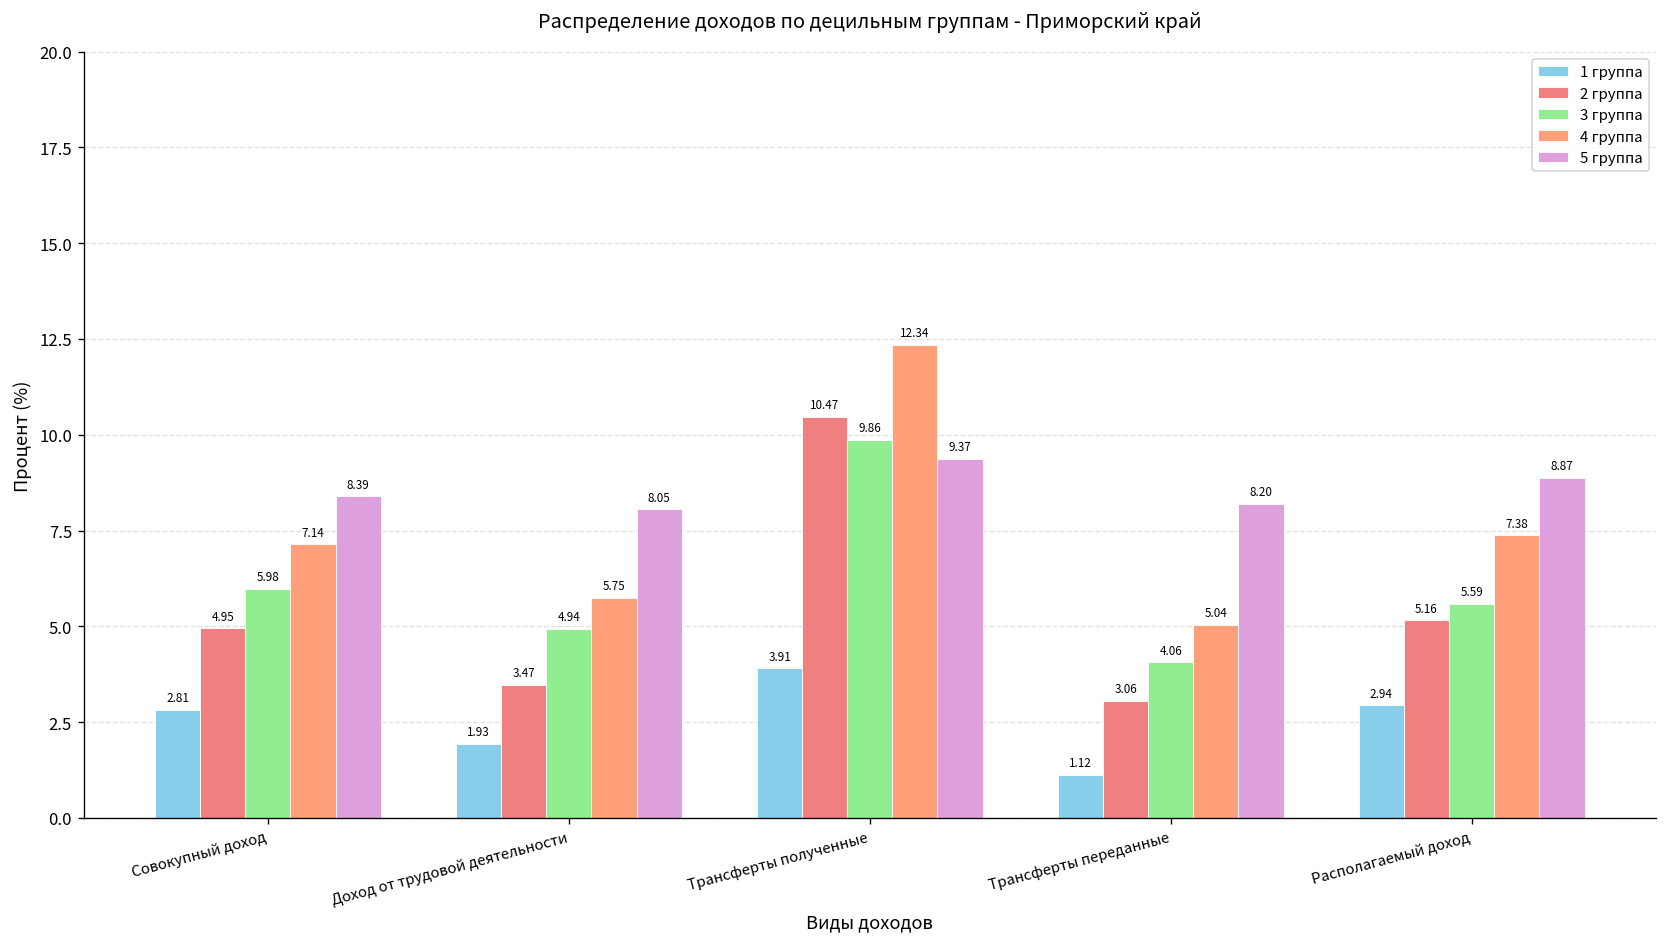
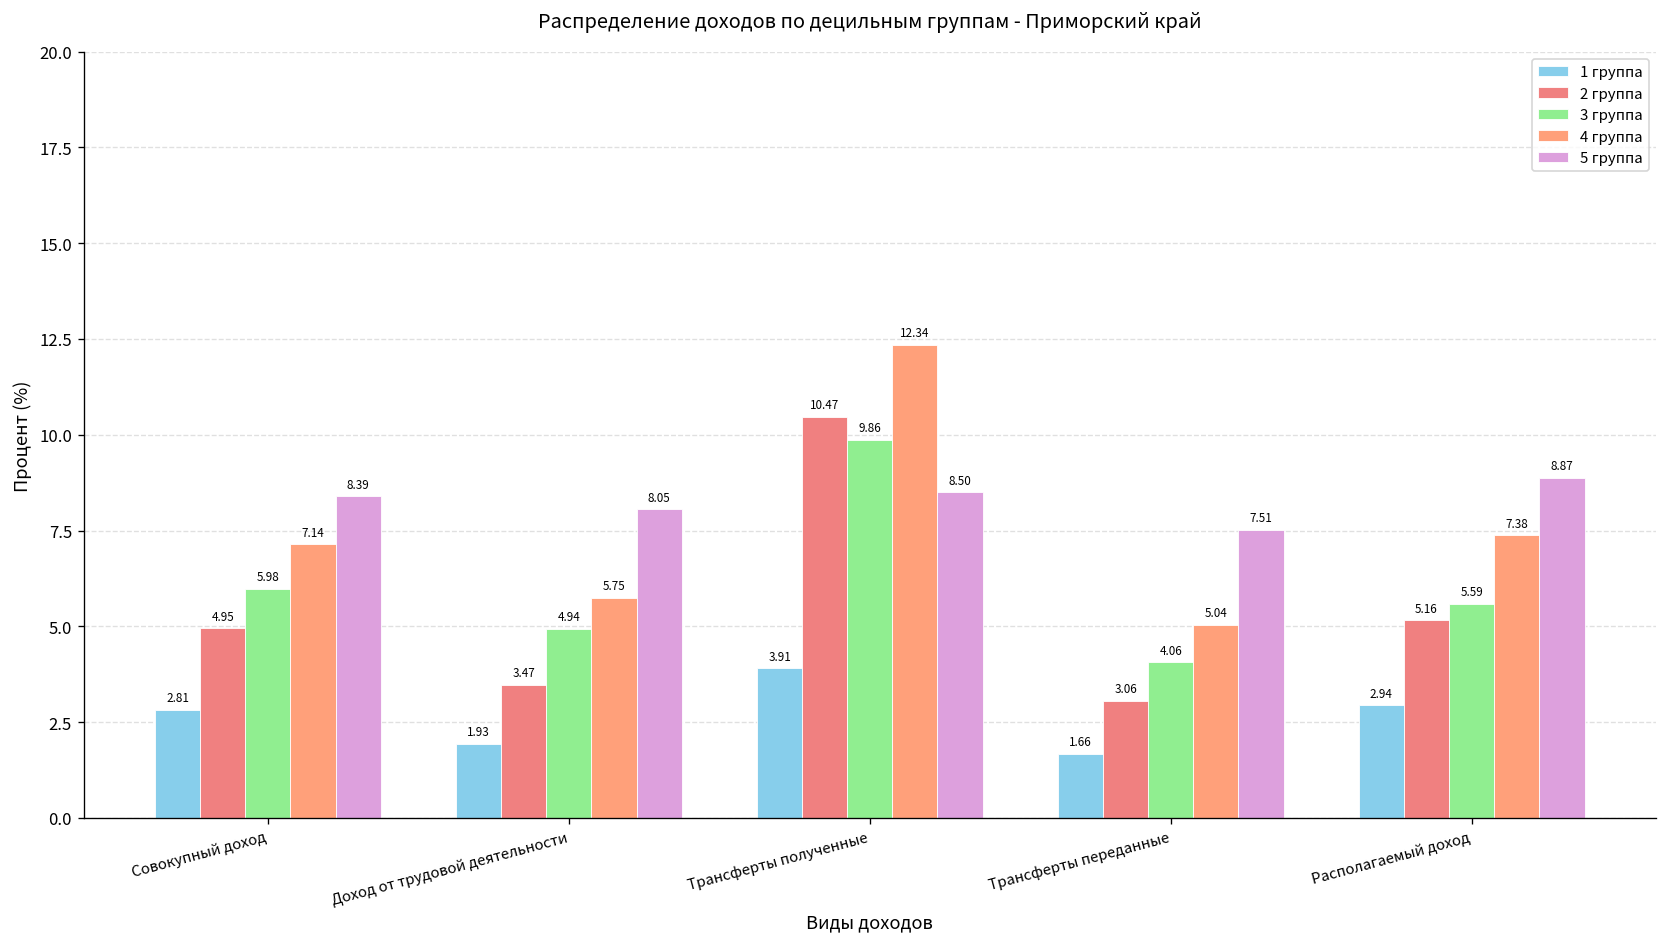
  {
    "1 группа": {
      "Совокупный доход": 2.81,
      "Доход от трудовой деятельности": 1.93,
      "Трансферты полученные": 3.91,
-     "Трансферты переданные": 1.12,
+     "Трансферты переданные": 1.66,
      "Располагаемый доход": 2.94
    },
    "3 группа": {
      "Совокупный доход": 5.98,
      "Доход от трудовой деятельности": 4.94,
      "Трансферты полученные": 9.86,
      "Трансферты переданные": 4.06,
      "Располагаемый доход": 5.59
    },
    "5 группа": {
      "Совокупный доход": 8.39,
      "Доход от трудовой деятельности": 8.05,
-     "Трансферты полученные": 9.37,
-     "Трансферты переданные": 8.20,
+     "Трансферты полученные": 8.50,
+     "Трансферты переданные": 7.51,
      "Располагаемый доход": 8.87
    }
  }
